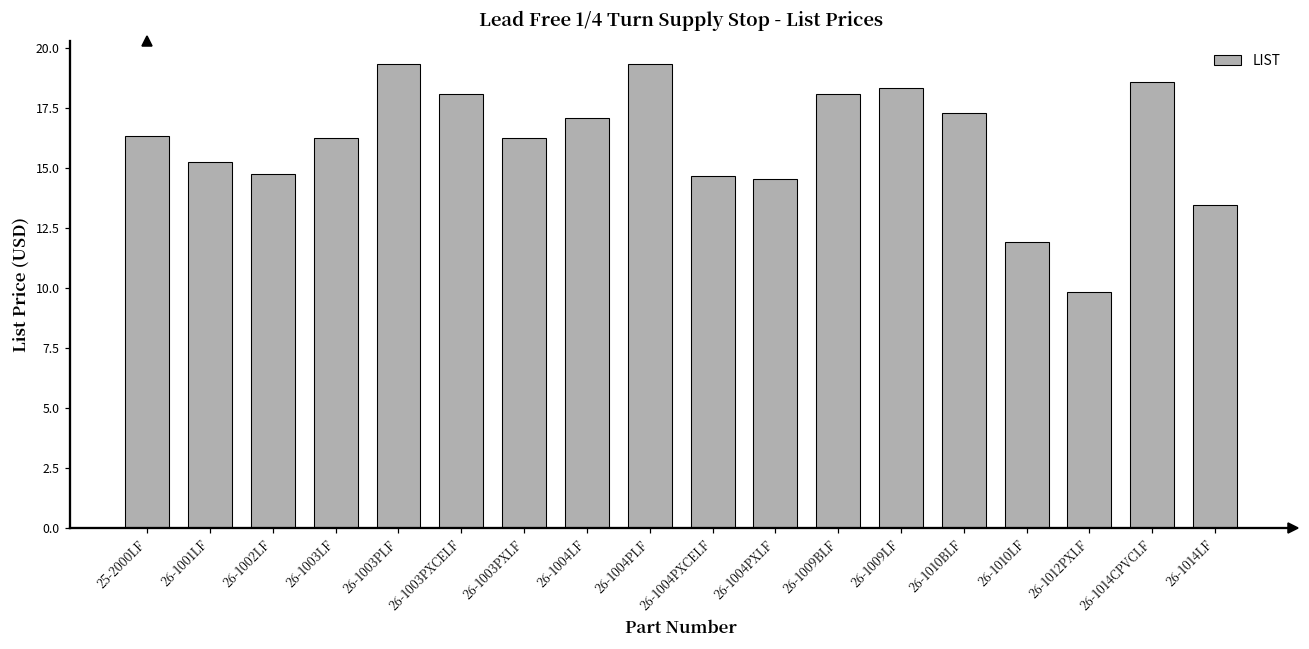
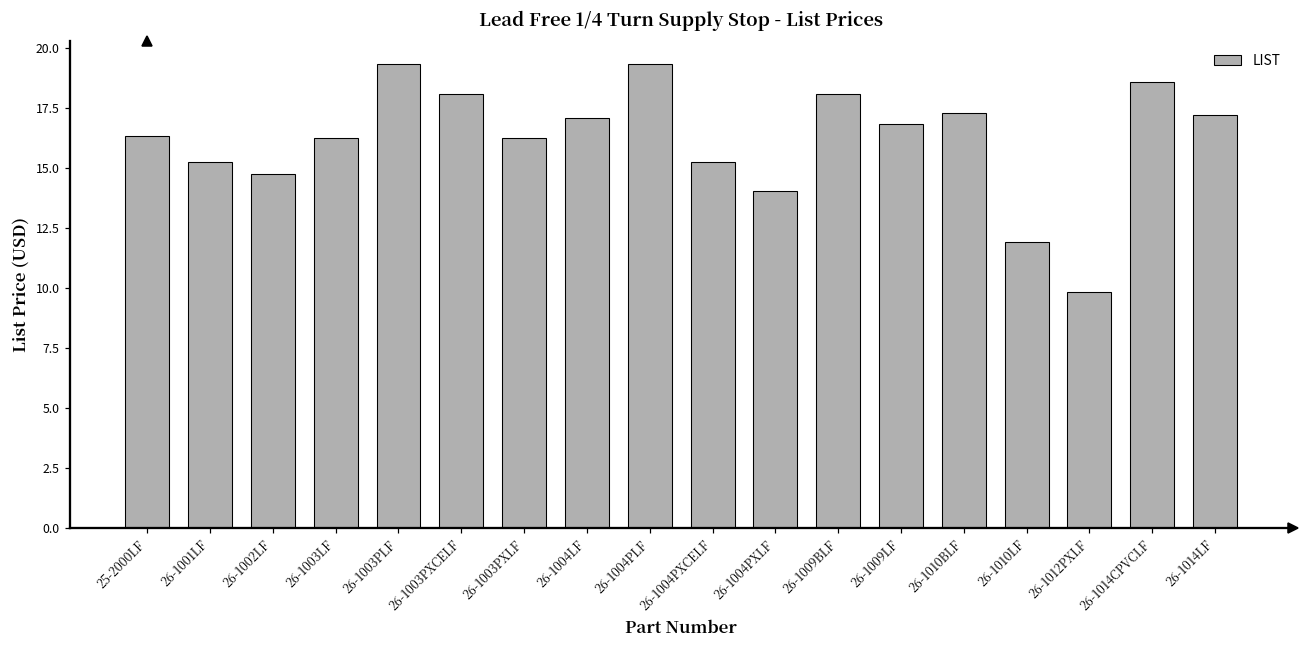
  {
    "25-2000LF": 16.4,
    "26-1001LF": 15.3,
    "26-1002LF": 14.8,
    "26-1003LF": 16.3,
    "26-1003PLF": 19.3,
    "26-1003PXCELF": 18.1,
    "26-1003PXLF": 16.2,
    "26-1004LF": 17.1,
    "26-1004PLF": 19.3,
-   "26-1004PXCELF": 14.7,
-   "26-1004PXLF": 14.5,
+   "26-1004PXCELF": 15.3,
+   "26-1004PXLF": 14.1,
    "26-1009BLF": 18.1,
-   "26-1009LF": 18.4,
+   "26-1009LF": 16.8,
    "26-1010BLF": 17.3,
    "26-1010LF": 11.9,
    "26-1012PXLF": 9.8,
    "26-1014CPVCLF": 18.6,
-   "26-1014LF": 13.4
+   "26-1014LF": 17.2
  }
